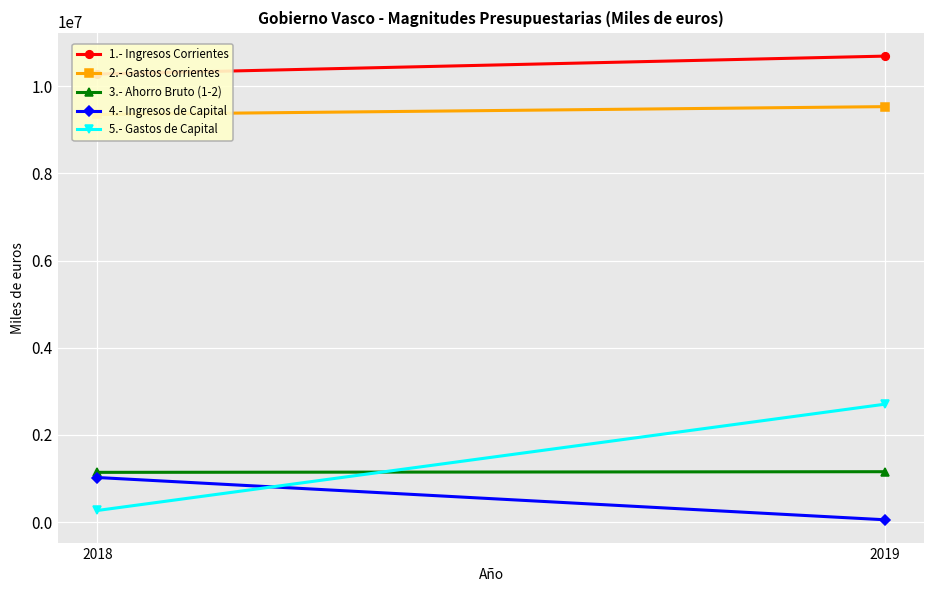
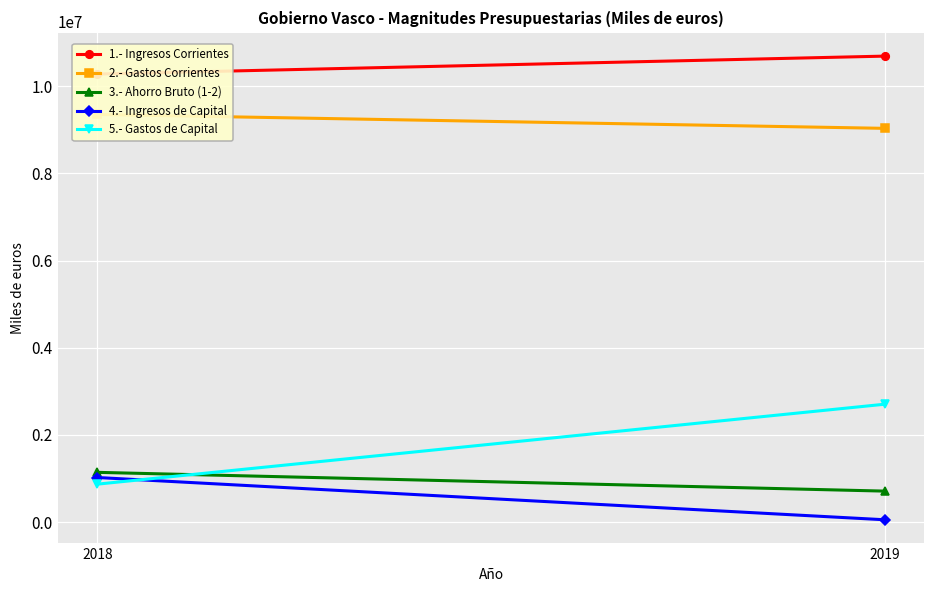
  {
    "1.- Ingresos Corrientes": {
      "2019": 10700000
    },
    "2.- Gastos Corrientes": {
-     "2019": 9500000
+     "2019": 9000000
    },
    "3.- Ahorro Bruto (1-2)": {
      "2018": 1100000,
-     "2019": 1200000
+     "2019": 700000
    },
    "4.- Ingresos de Capital": {
      "2018": 1000000,
      "2019": 100000
    },
    "5.- Gastos de Capital": {
-     "2018": 300000,
+     "2018": 900000,
      "2019": 2700000
    }
  }
